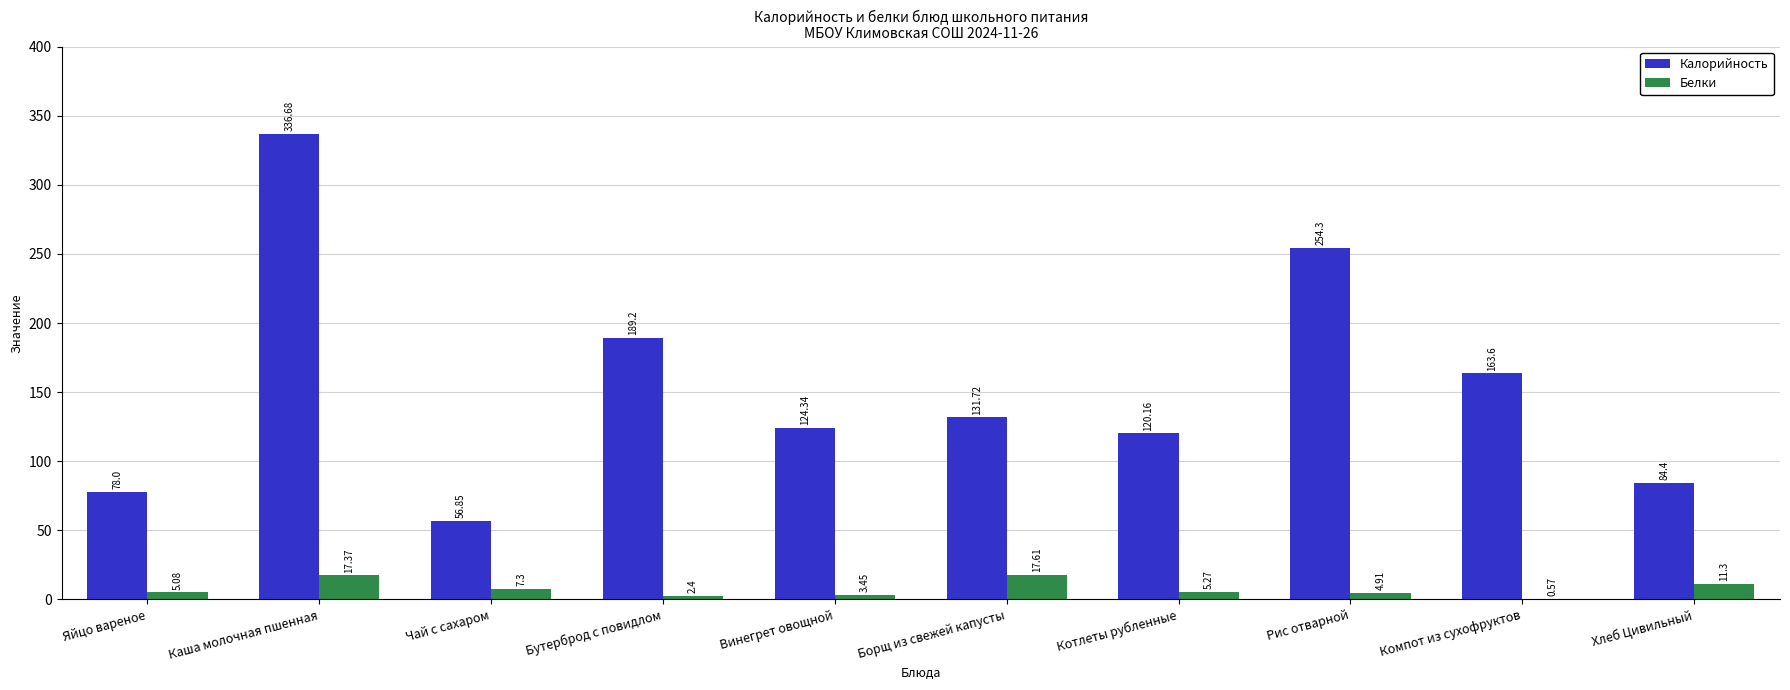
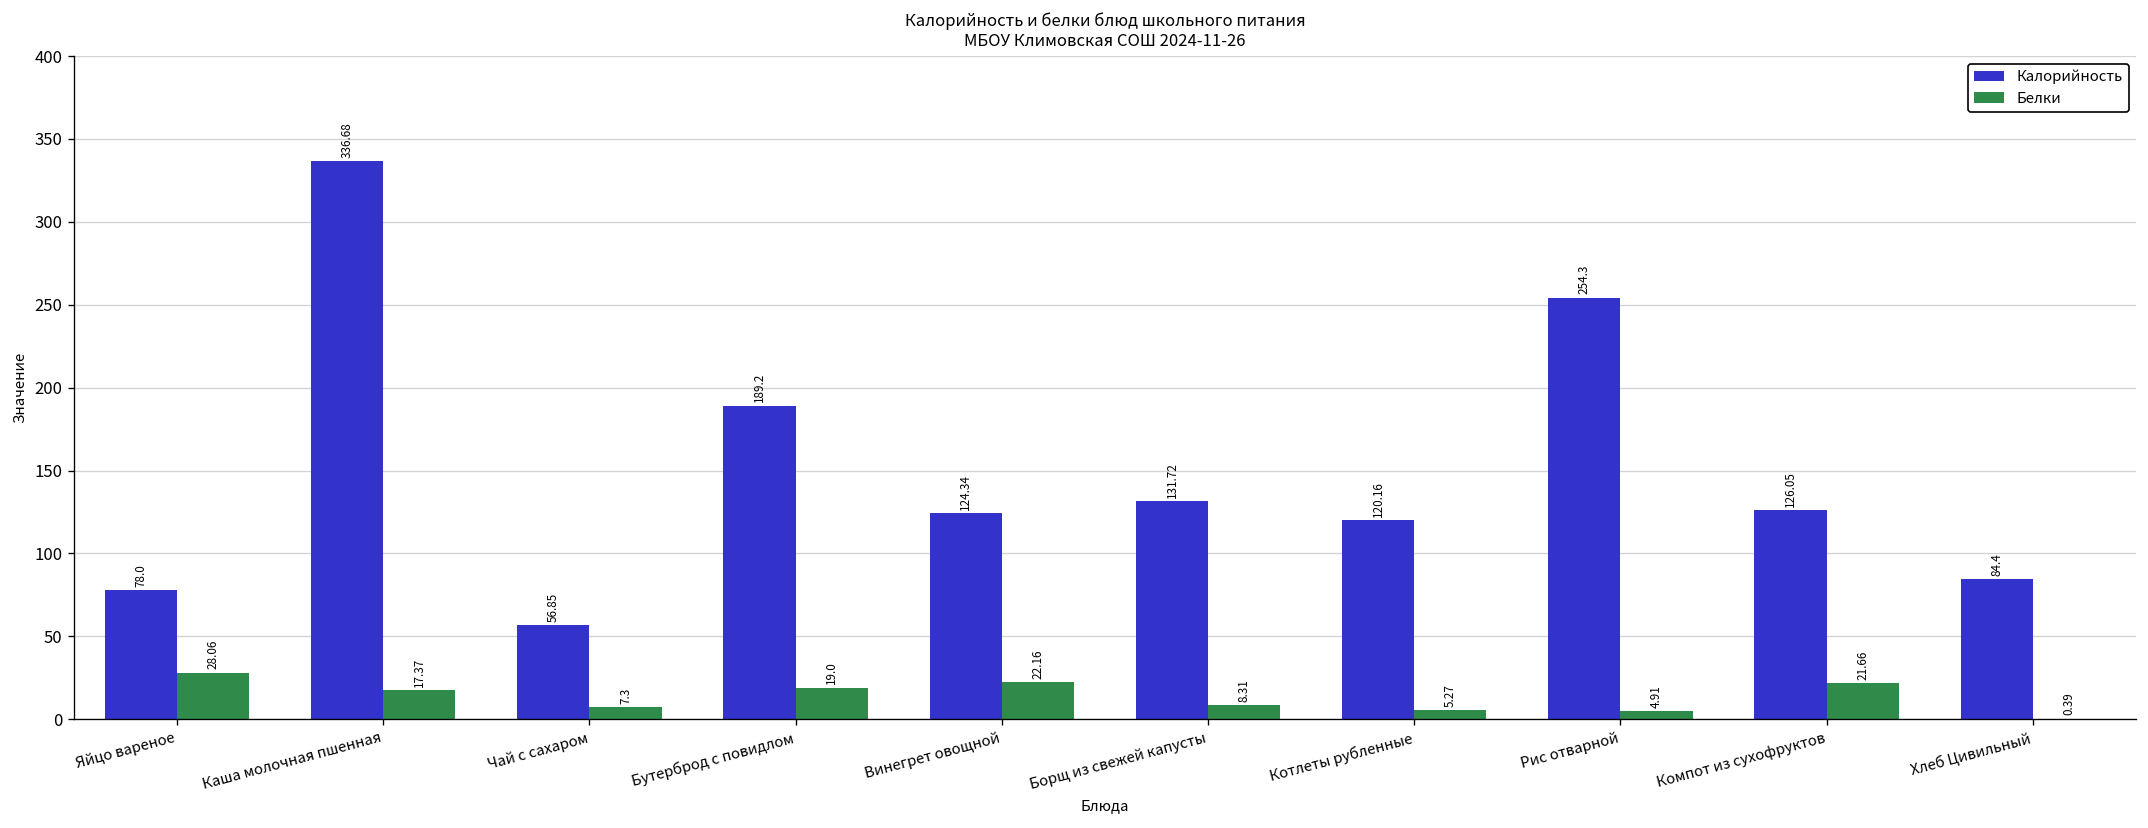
  {
    "Калорийность": {
      "Яйцо вареное": 78.0,
      "Каша молочная пшенная": 336.68,
      "Чай с сахаром": 56.85,
      "Бутерброд с повидлом": 189.2,
      "Винегрет овощной": 124.34,
      "Борщ из свежей капусты": 131.72,
      "Котлеты рубленные": 120.16,
      "Рис отварной": 254.3,
-     "Компот из сухофруктов": 163.6,
+     "Компот из сухофруктов": 126.05,
      "Хлеб Цивильный": 84.4
    },
    "Белки": {
-     "Яйцо вареное": 5.08,
+     "Яйцо вареное": 28.06,
      "Каша молочная пшенная": 17.37,
      "Чай с сахаром": 7.3,
-     "Бутерброд с повидлом": 2.4,
-     "Винегрет овощной": 3.45,
-     "Борщ из свежей капусты": 17.61,
+     "Бутерброд с повидлом": 19.0,
+     "Винегрет овощной": 22.16,
+     "Борщ из свежей капусты": 8.31,
      "Котлеты рубленные": 5.27,
      "Рис отварной": 4.91,
-     "Компот из сухофруктов": 0.57,
-     "Хлеб Цивильный": 11.3
+     "Компот из сухофруктов": 21.66,
+     "Хлеб Цивильный": 0.39
    }
  }
